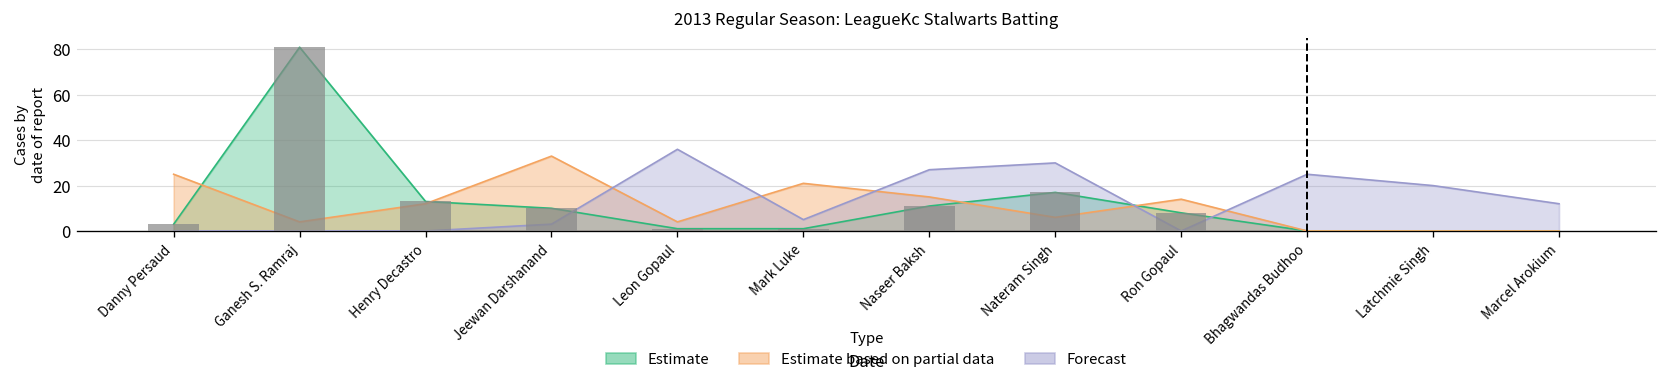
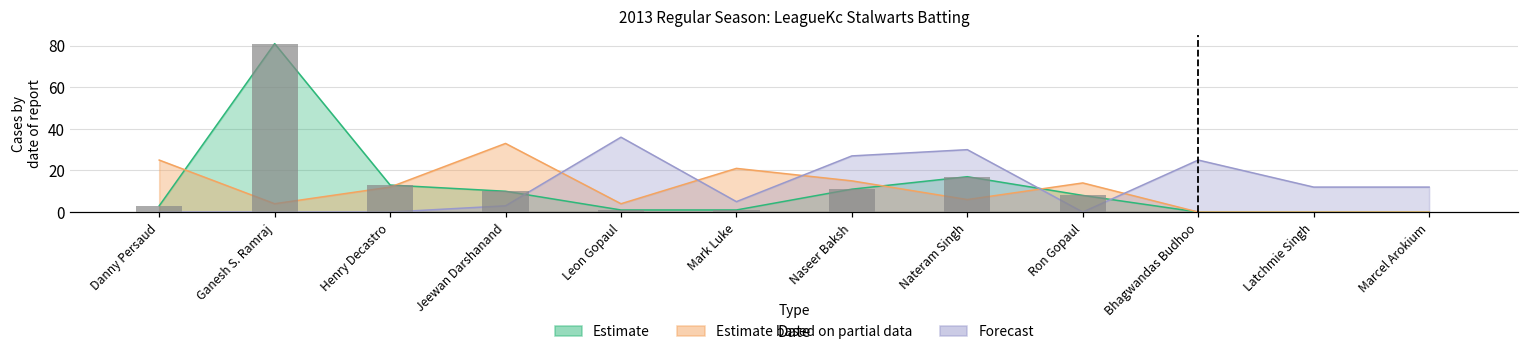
  {
    "Estimate": {
      "Danny Persaud": 3,
      "Ganesh S. Ramraj": 81,
      "Henry Decastro": 13,
      "Jeewan Darshanand": 10,
      "Leon Gopaul": 1,
      "Mark Luke": 1,
      "Naseer Baksh": 11,
      "Nateram Singh": 17,
      "Ron Gopaul": 8,
      "Bhagwandas Budhoo": 0,
      "Latchmie Singh": 0,
      "Marcel Arokium": 0
    },
    "Estimate based on partial data": {
      "Danny Persaud": 25,
      "Ganesh S. Ramraj": 4,
      "Jeewan Darshanand": 33,
      "Leon Gopaul": 4,
      "Mark Luke": 21,
      "Naseer Baksh": 15,
      "Nateram Singh": 6,
      "Ron Gopaul": 14
    },
    "Forecast": {
      "Danny Persaud": 0,
      "Ganesh S. Ramraj": 0,
      "Henry Decastro": 0,
      "Jeewan Darshanand": 3,
      "Leon Gopaul": 36,
      "Mark Luke": 5,
      "Naseer Baksh": 27,
      "Nateram Singh": 30,
      "Ron Gopaul": 0,
      "Bhagwandas Budhoo": 25,
-     "Latchmie Singh": 20,
+     "Latchmie Singh": 12,
      "Marcel Arokium": 12
    }
  }
